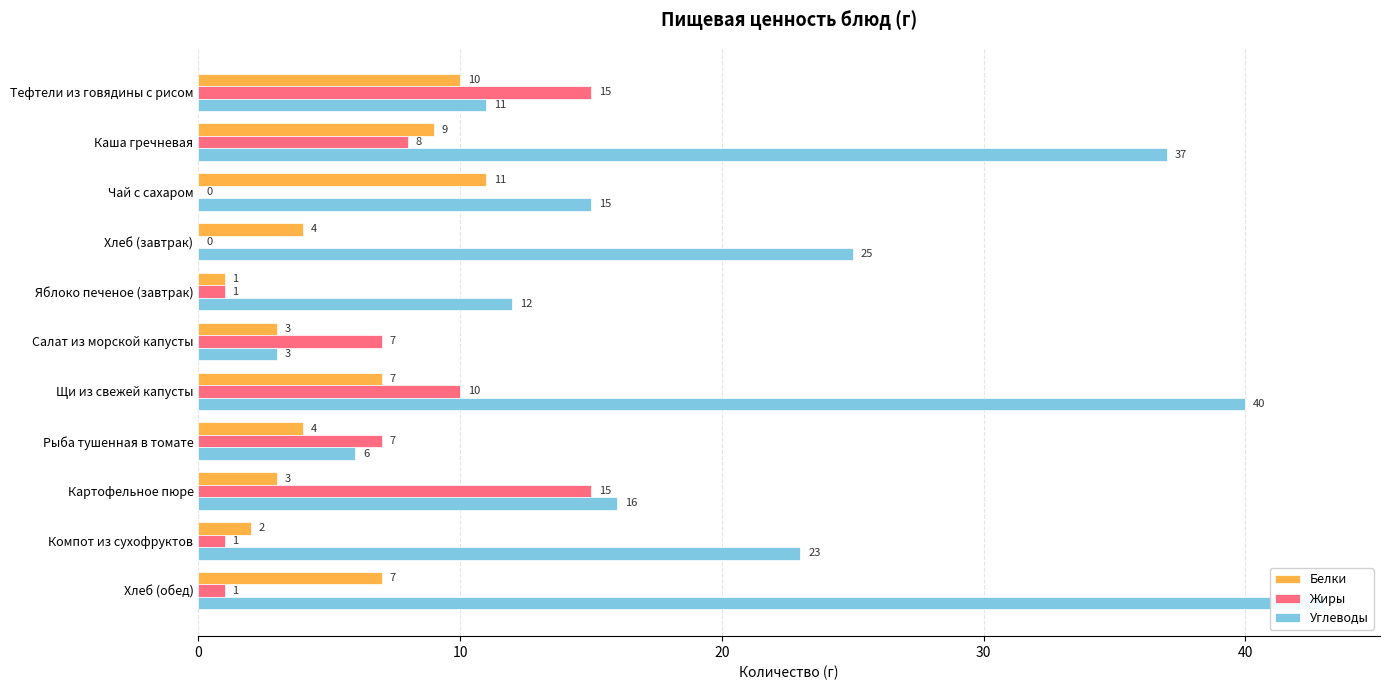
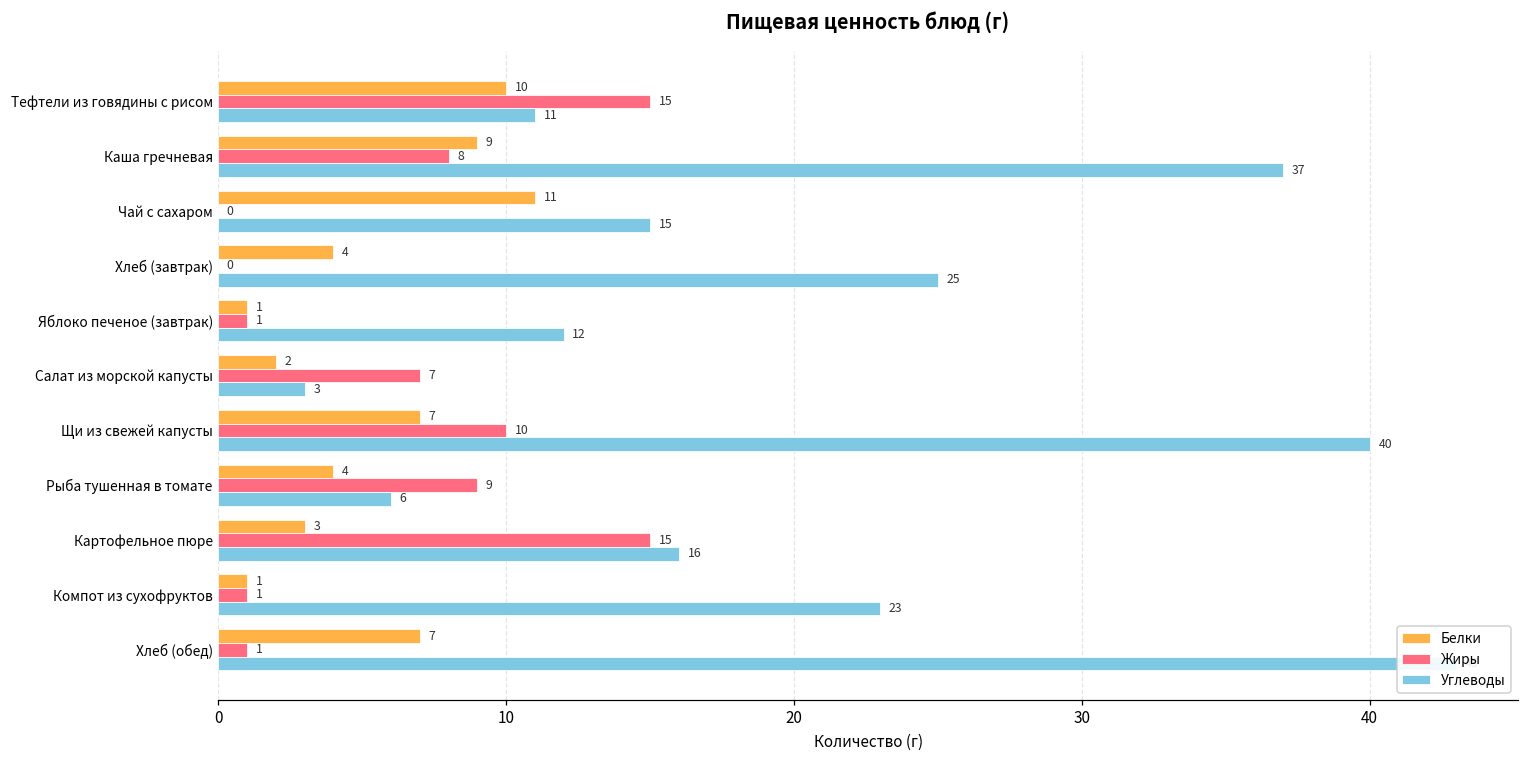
  {
    "Белки": {
      "Тефтели из говядины с рисом": 10,
      "Каша гречневая": 9,
      "Чай с сахаром": 11,
      "Хлеб (завтрак)": 4,
      "Яблоко печеное (завтрак)": 1,
-     "Салат из морской капусты": 3,
+     "Салат из морской капусты": 2,
      "Щи из свежей капусты": 7,
      "Рыба тушенная в томате": 4,
      "Картофельное пюре": 3,
-     "Компот из сухофруктов": 2,
+     "Компот из сухофруктов": 1,
      "Хлеб (обед)": 7
    },
    "Жиры": {
      "Тефтели из говядины с рисом": 15,
      "Каша гречневая": 8,
      "Чай с сахаром": 0,
      "Хлеб (завтрак)": 0,
      "Яблоко печеное (завтрак)": 1,
      "Салат из морской капусты": 7,
      "Щи из свежей капусты": 10,
-     "Рыба тушенная в томате": 7,
+     "Рыба тушенная в томате": 9,
      "Картофельное пюре": 15,
      "Компот из сухофруктов": 1,
      "Хлеб (обед)": 1
    },
    "Углеводы": {
      "Тефтели из говядины с рисом": 11,
      "Каша гречневая": 37,
      "Чай с сахаром": 15,
      "Хлеб (завтрак)": 25,
      "Яблоко печеное (завтрак)": 12,
      "Салат из морской капусты": 3,
      "Щи из свежей капусты": 40,
      "Рыба тушенная в томате": 6,
      "Картофельное пюре": 16,
      "Компот из сухофруктов": 23
    }
  }
